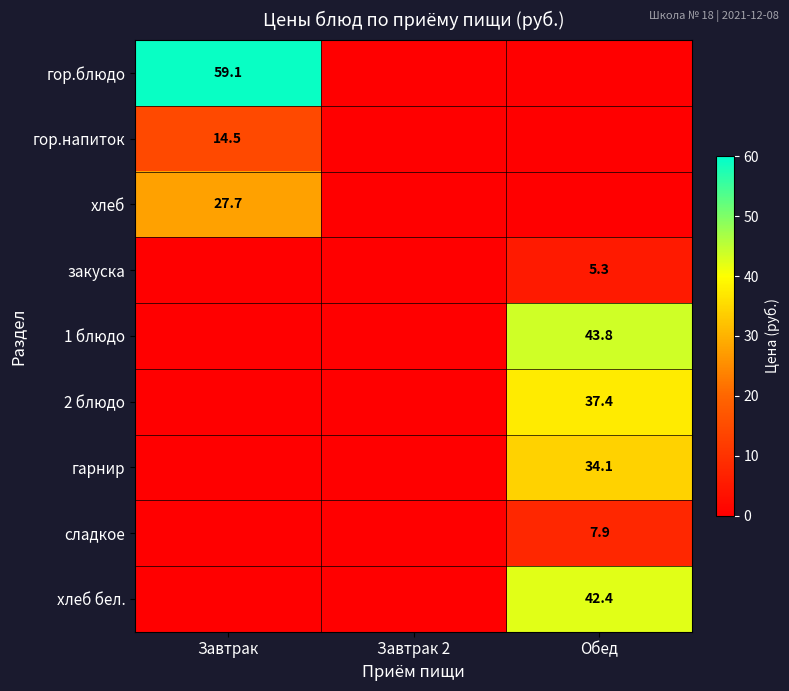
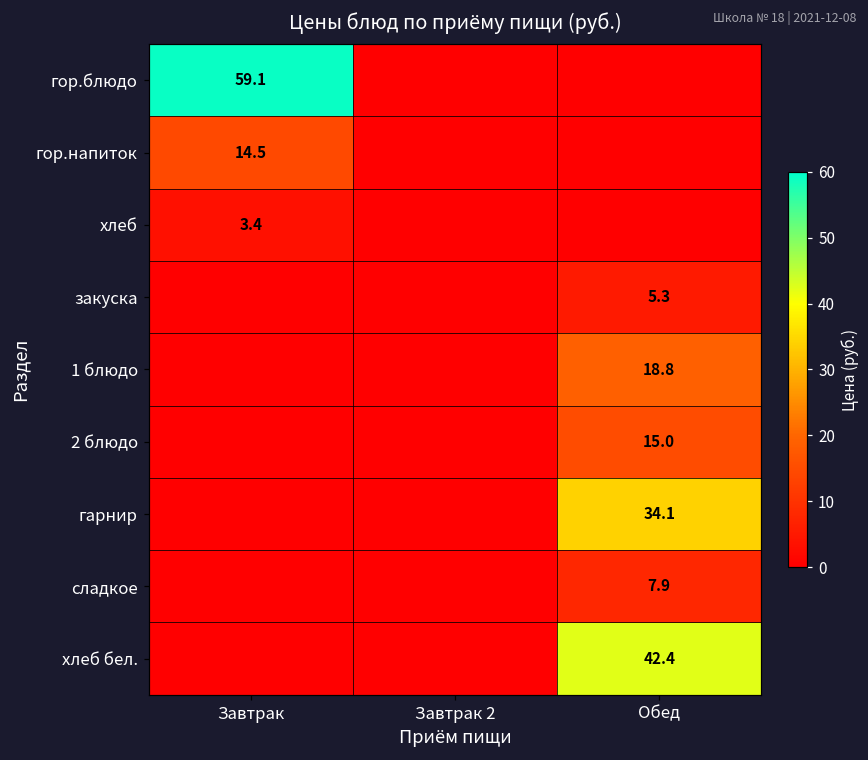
  {
    "гор.блюдо": {
      "Завтрак": 59.1
    },
    "гор.напиток": {
      "Завтрак": 14.5
    },
    "хлеб": {
-     "Завтрак": 27.7
+     "Завтрак": 3.4
    },
    "закуска": {
      "Обед": 5.3
    },
    "1 блюдо": {
-     "Обед": 43.8
+     "Обед": 18.8
    },
    "2 блюдо": {
-     "Обед": 37.4
+     "Обед": 15.0
    },
    "гарнир": {
      "Обед": 34.1
    },
    "сладкое": {
      "Обед": 7.9
    },
    "хлеб бел.": {
      "Обед": 42.4
    }
  }
